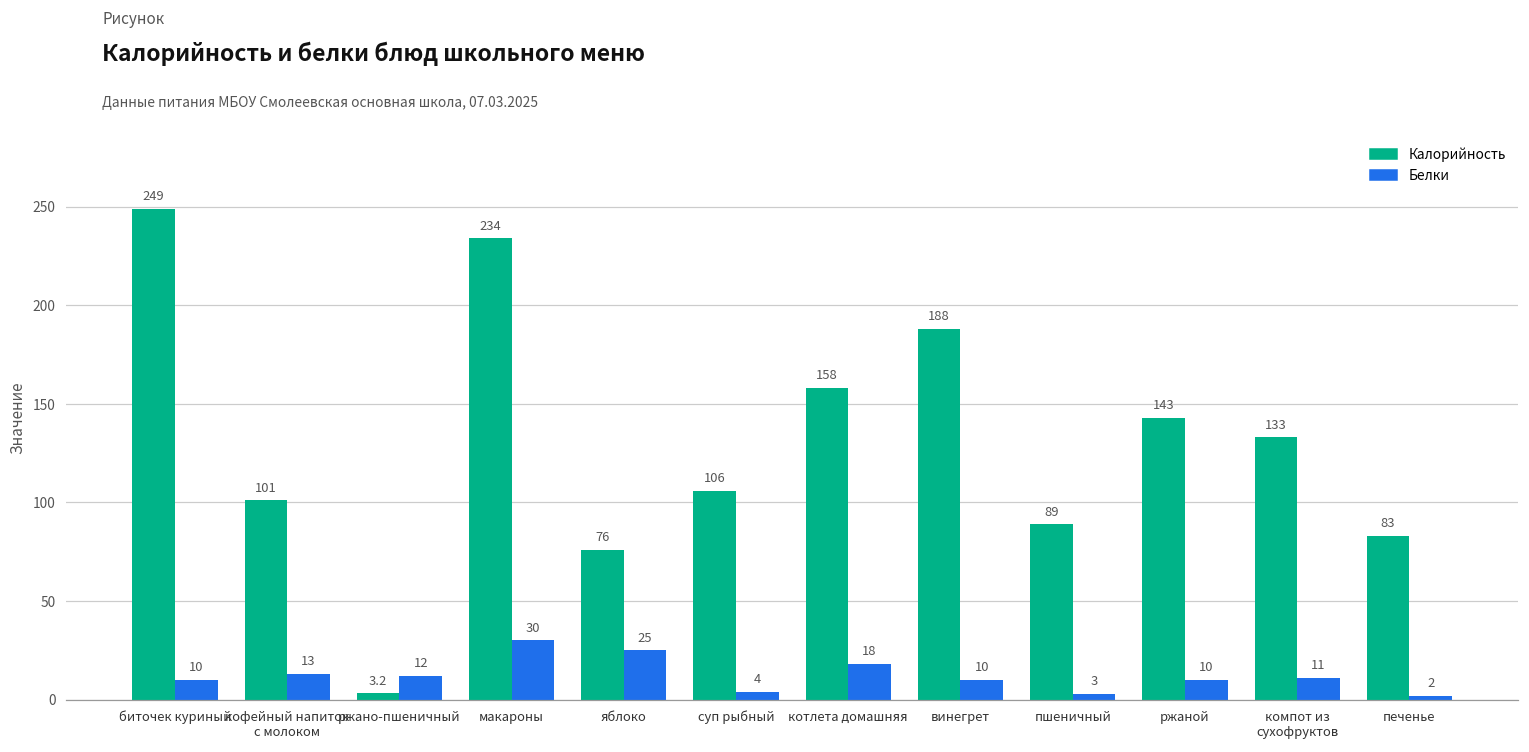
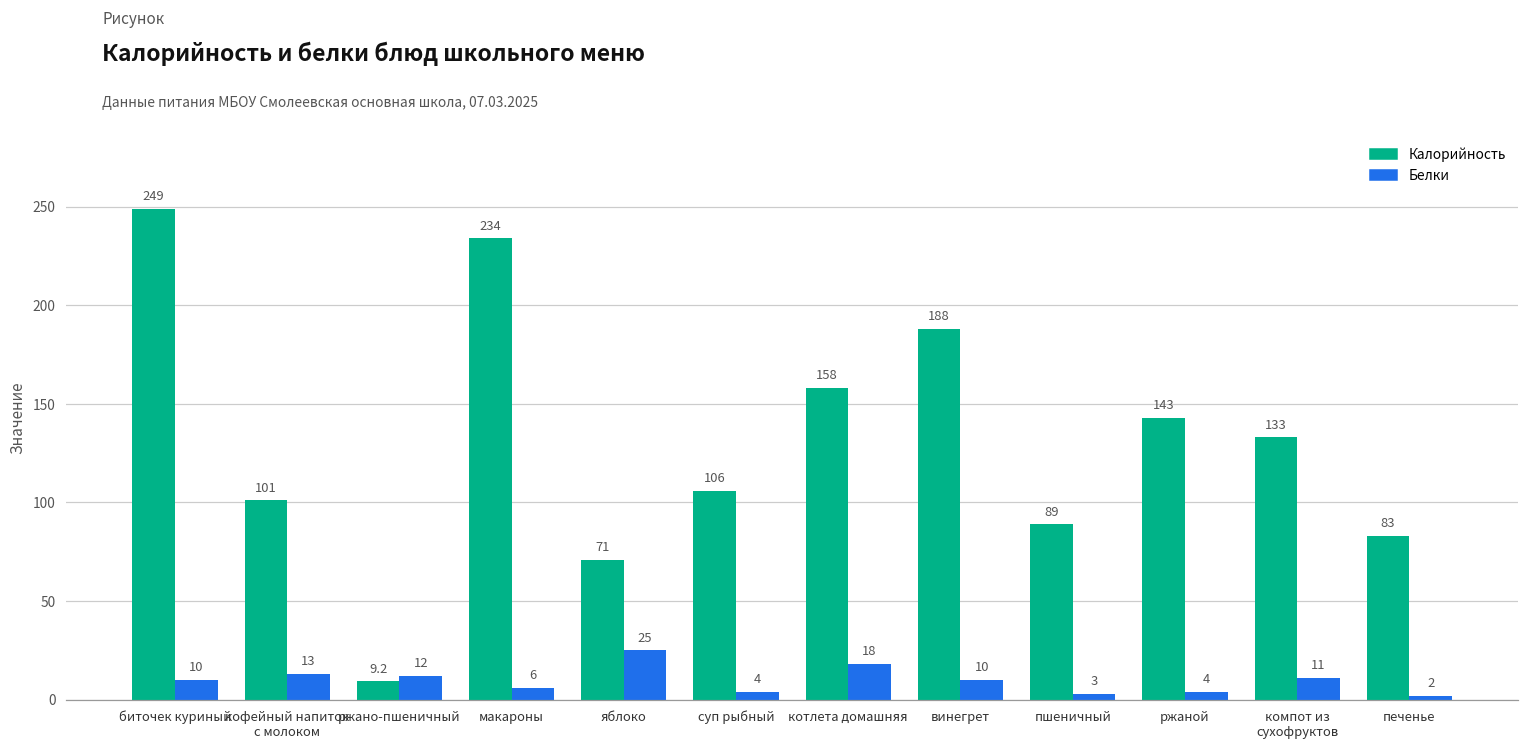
  {
    "Калорийность": {
      "биточек куриный": 249,
      "кофейный напиток с молоком": 101,
-     "ржано-пшеничный": 3.2,
+     "ржано-пшеничный": 9.2,
      "макароны": 234,
-     "яблоко": 76,
+     "яблоко": 71,
      "суп рыбный": 106,
      "котлета домашняя": 158,
      "винегрет": 188,
      "пшеничный": 89,
      "ржаной": 143,
      "компот из сухофруктов": 133,
      "печенье": 83
    },
    "Белки": {
      "биточек куриный": 10,
      "кофейный напиток с молоком": 13,
      "ржано-пшеничный": 12,
-     "макароны": 30,
+     "макароны": 6,
      "яблоко": 25,
      "суп рыбный": 4,
      "котлета домашняя": 18,
      "винегрет": 10,
      "пшеничный": 3,
-     "ржаной": 10,
+     "ржаной": 4,
      "компот из сухофруктов": 11,
      "печенье": 2
    }
  }
